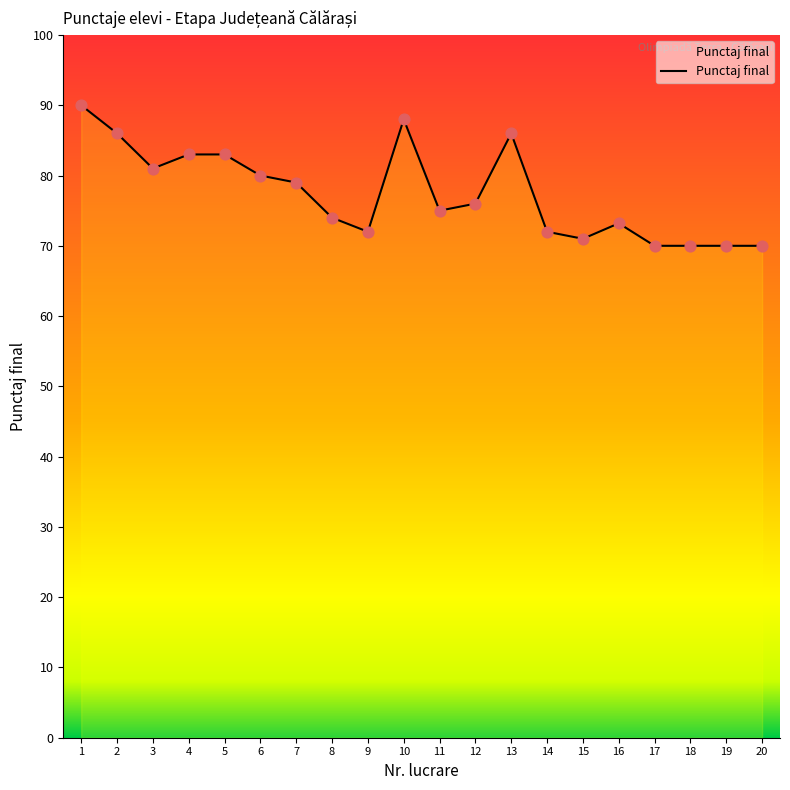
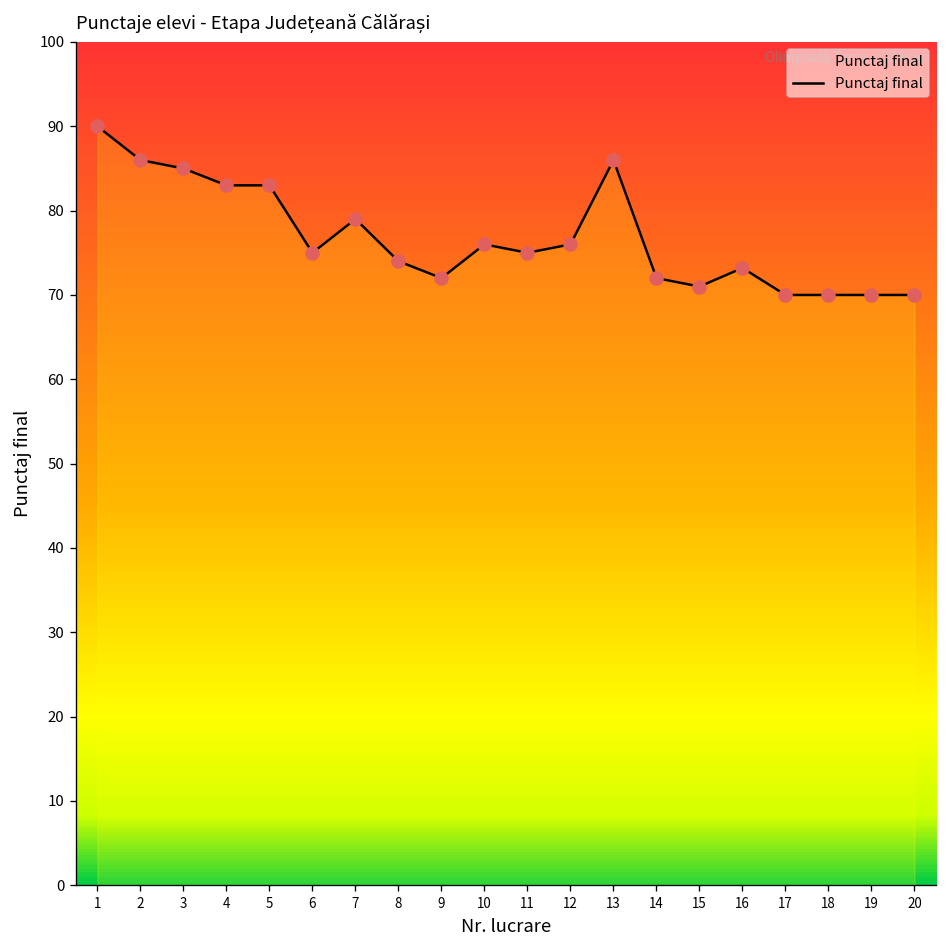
  {
    "1": 90,
    "2": 86,
-   "3": 81,
+   "3": 85,
    "4": 83,
    "5": 83,
-   "6": 80,
+   "6": 75,
    "7": 79,
    "8": 74,
    "9": 72,
-   "10": 88,
+   "10": 76,
    "11": 75,
    "12": 76,
    "13": 86,
    "14": 72,
    "15": 71,
    "16": 73,
    "17": 70,
    "18": 70,
    "19": 70,
    "20": 70
  }
